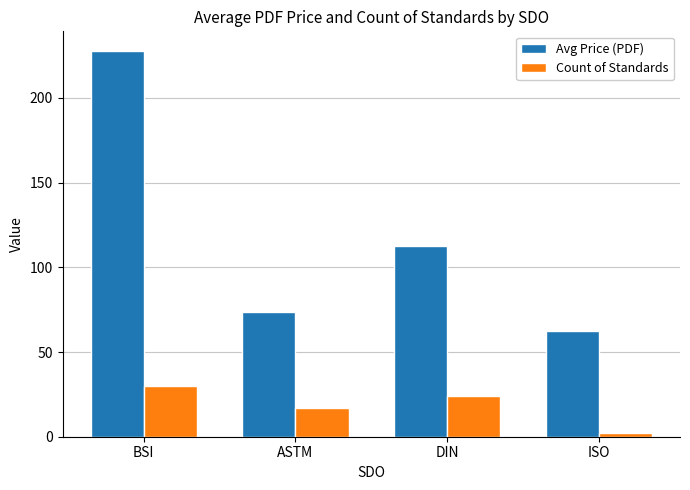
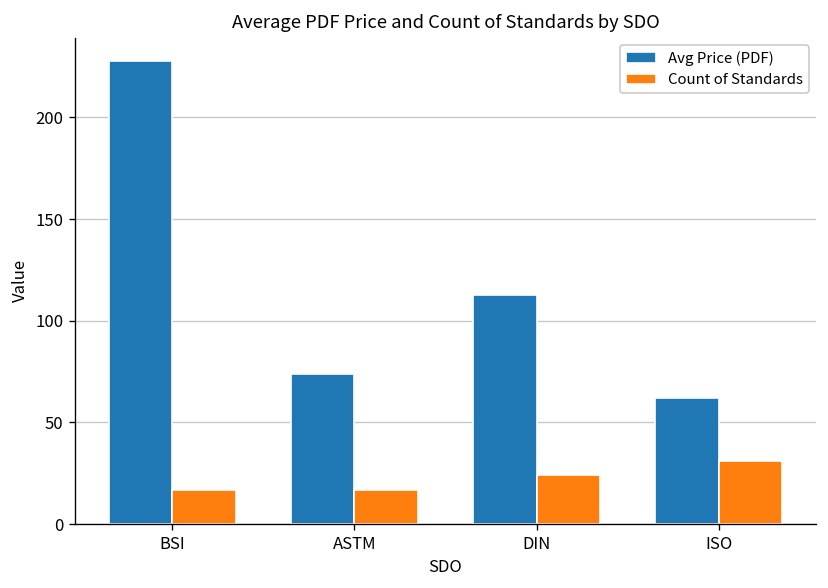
  {
    "Avg Price (PDF)": {
      "BSI": 228,
      "ASTM": 74,
      "DIN": 113,
      "ISO": 62
    },
    "Count of Standards": {
-     "BSI": 30,
+     "BSI": 17,
      "ASTM": 17,
      "DIN": 24,
-     "ISO": 2
+     "ISO": 31
    }
  }
